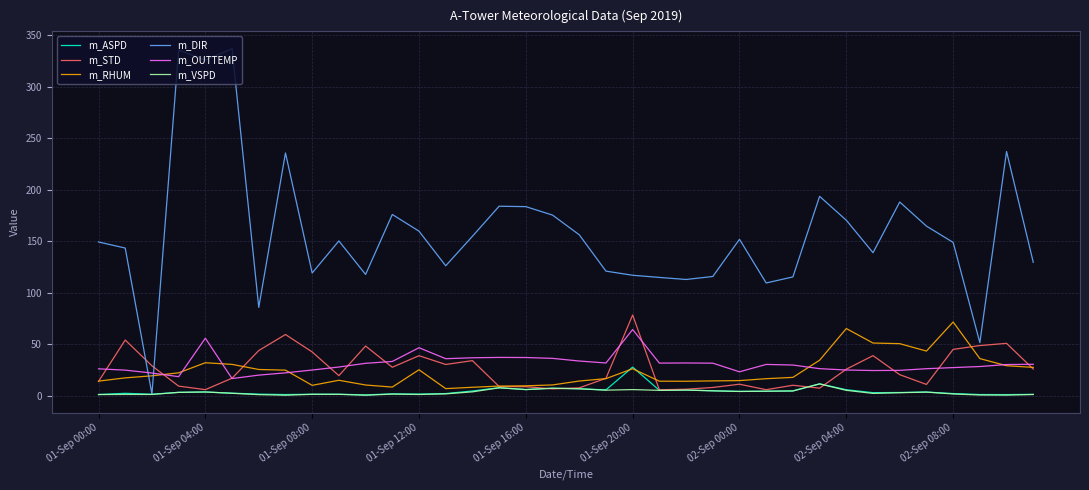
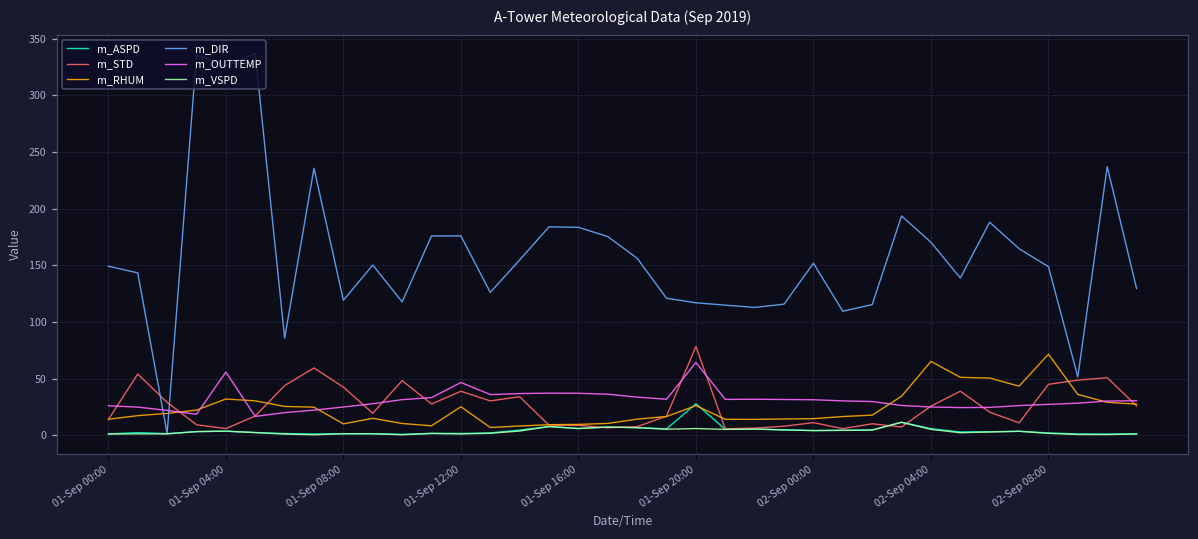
  {
    "m_STD": {
      "01-Sep 08:00": 43,
      "01-Sep 12:00": 39,
      "01-Sep 20:00": 78,
      "02-Sep 00:00": 11,
      "02-Sep 08:00": 45
    },
    "m_RHUM": {
      "01-Sep 04:00": 32,
      "01-Sep 08:00": 10,
      "01-Sep 12:00": 25,
      "02-Sep 00:00": 15,
      "02-Sep 04:00": 65,
      "02-Sep 08:00": 72
    },
    "m_DIR": {
      "01-Sep 00:00": 149,
      "01-Sep 08:00": 119,
-     "01-Sep 12:00": 160,
+     "01-Sep 12:00": 176,
      "01-Sep 16:00": 184,
      "01-Sep 20:00": 117,
      "02-Sep 00:00": 152,
      "02-Sep 04:00": 170,
      "02-Sep 08:00": 149
    },
    "m_OUTTEMP": {
      "01-Sep 00:00": 26,
      "01-Sep 04:00": 56,
      "01-Sep 08:00": 25,
      "01-Sep 12:00": 47,
      "01-Sep 16:00": 37,
      "01-Sep 20:00": 64,
-     "02-Sep 00:00": 23,
+     "02-Sep 00:00": 31,
      "02-Sep 08:00": 27
    },
    "m_VSPD": {
      "01-Sep 20:00": 6
    }
  }
